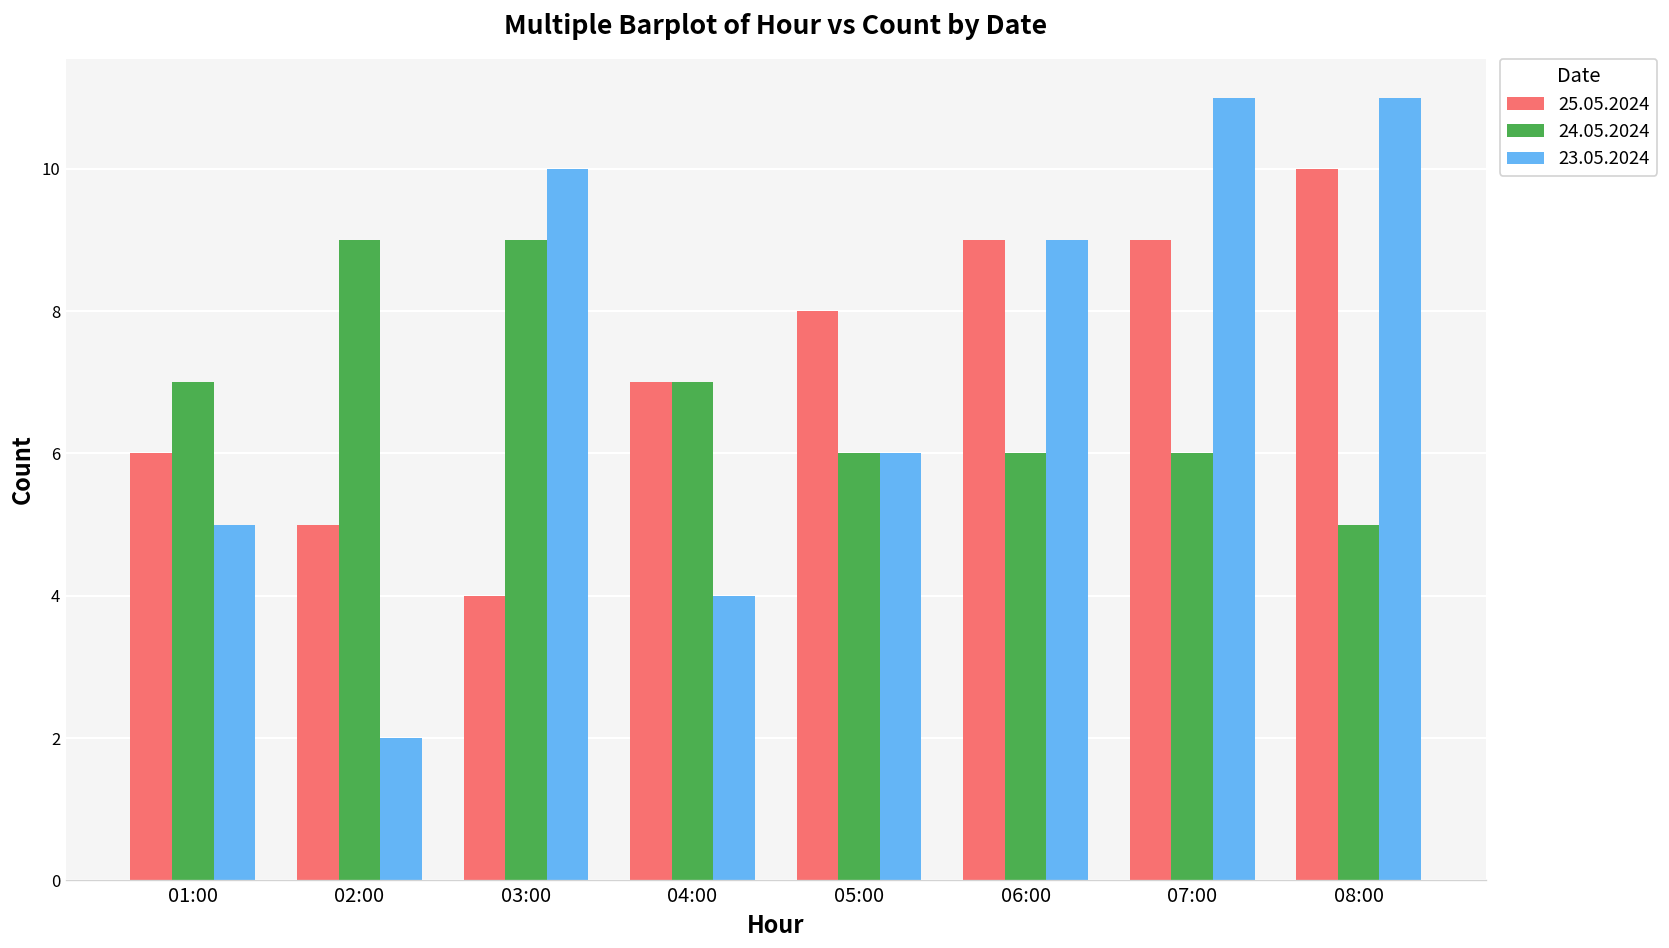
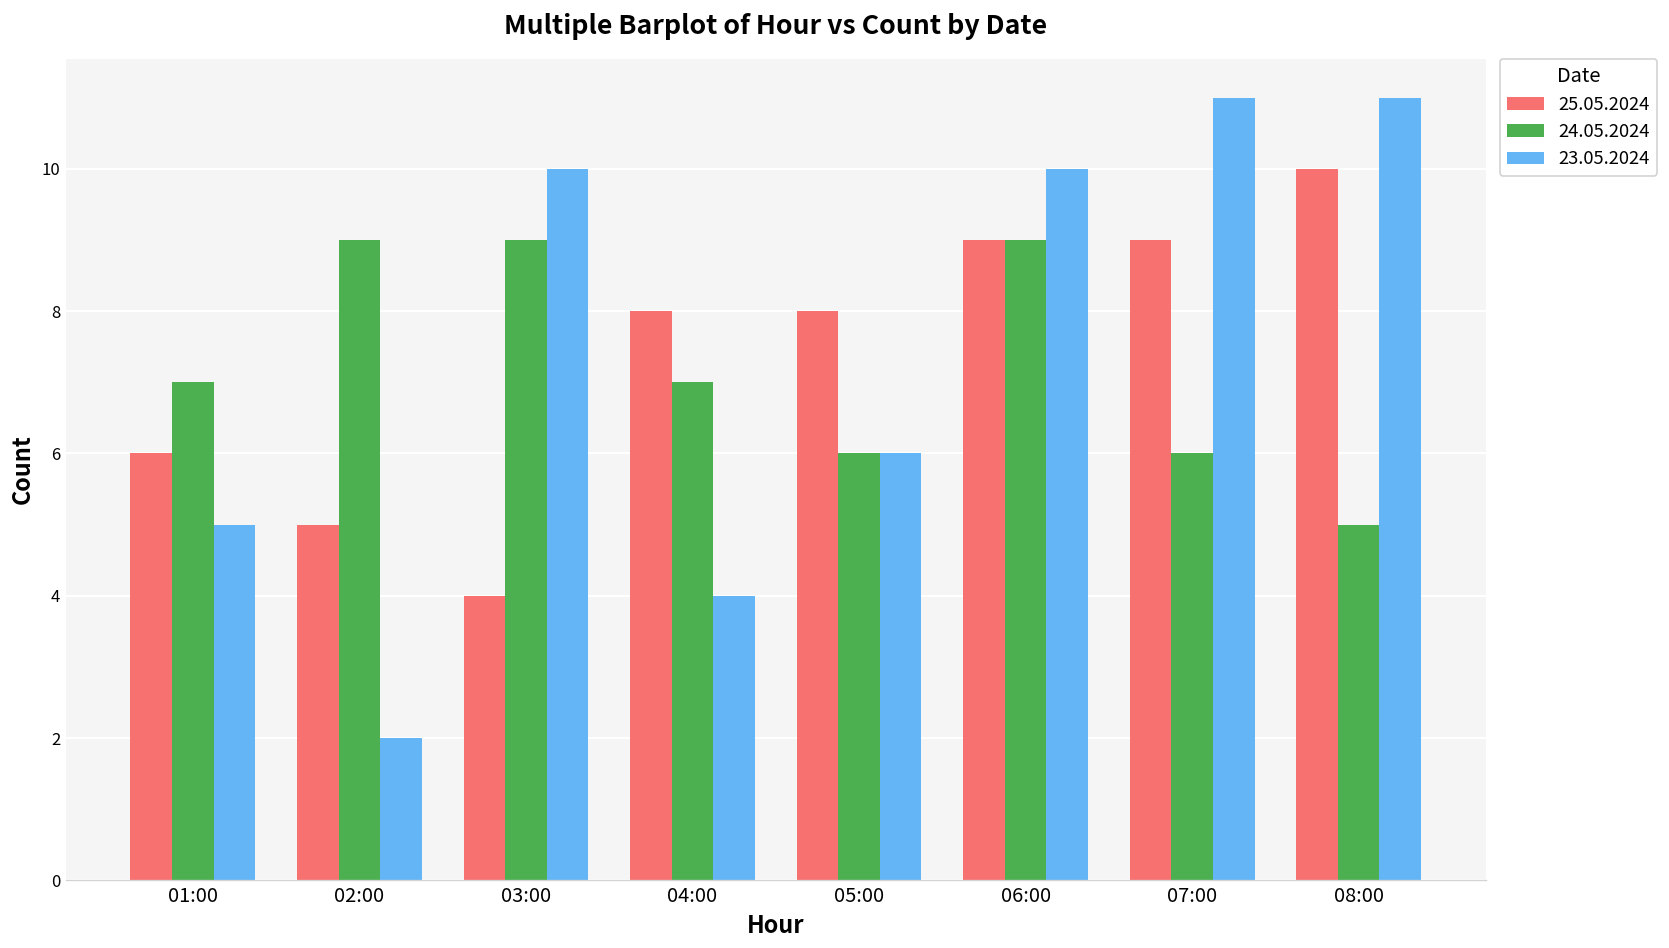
  {
    "25.05.2024": {
      "01:00": 6,
      "02:00": 5,
      "03:00": 4,
-     "04:00": 7,
+     "04:00": 8,
      "05:00": 8,
      "06:00": 9,
      "07:00": 9,
      "08:00": 10
    },
    "24.05.2024": {
      "01:00": 7,
      "02:00": 9,
      "03:00": 9,
      "04:00": 7,
      "05:00": 6,
-     "06:00": 6,
+     "06:00": 9,
      "07:00": 6,
      "08:00": 5
    },
    "23.05.2024": {
      "01:00": 5,
      "02:00": 2,
      "03:00": 10,
      "04:00": 4,
      "05:00": 6,
-     "06:00": 9,
+     "06:00": 10,
      "07:00": 11,
      "08:00": 11
    }
  }
